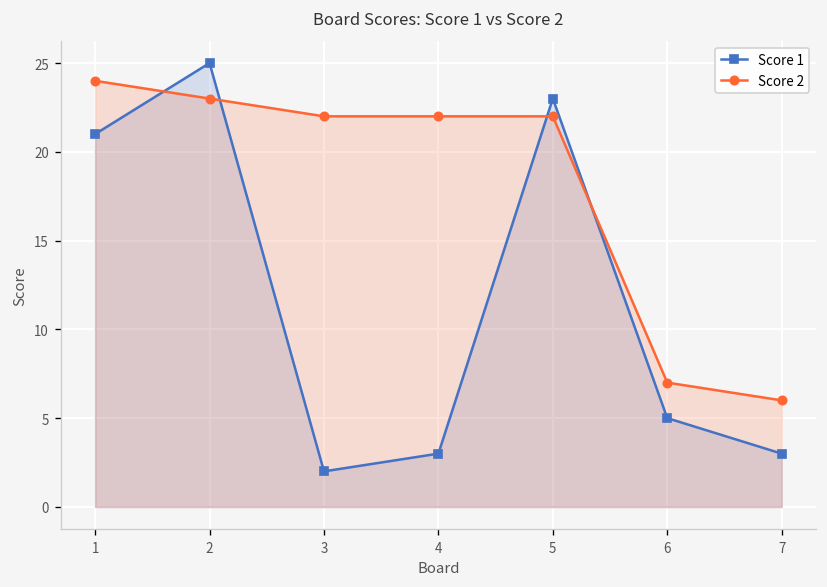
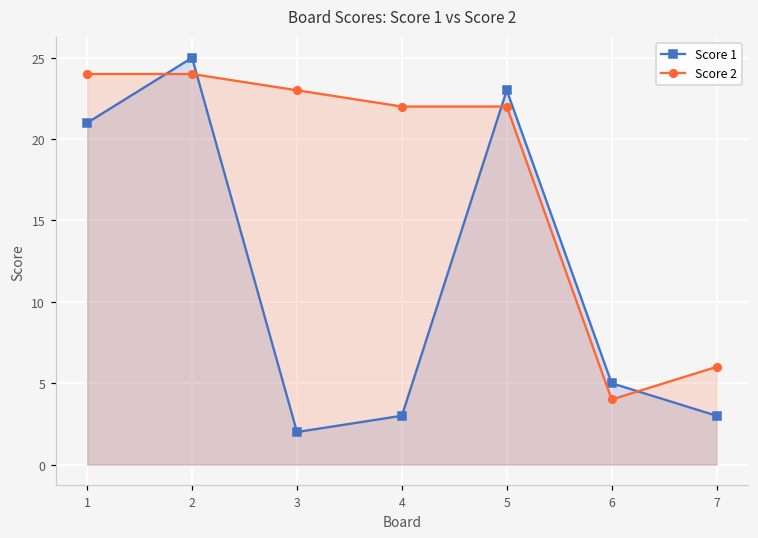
  {
    "Score 1": {
      "1": 21,
      "2": 25,
      "3": 2,
      "4": 3,
      "5": 23,
      "6": 5,
      "7": 3
    },
    "Score 2": {
      "1": 24,
-     "2": 23,
-     "3": 22,
+     "2": 24,
+     "3": 23,
      "4": 22,
      "5": 22,
-     "6": 7,
+     "6": 4,
      "7": 6
    }
  }
